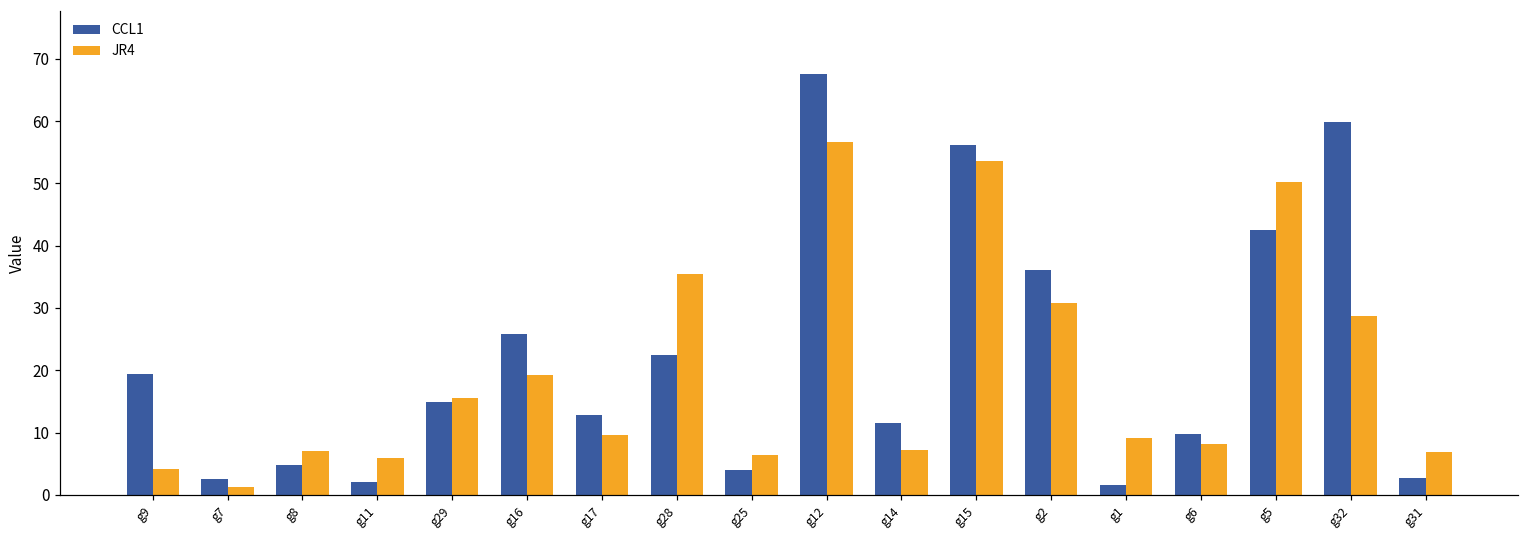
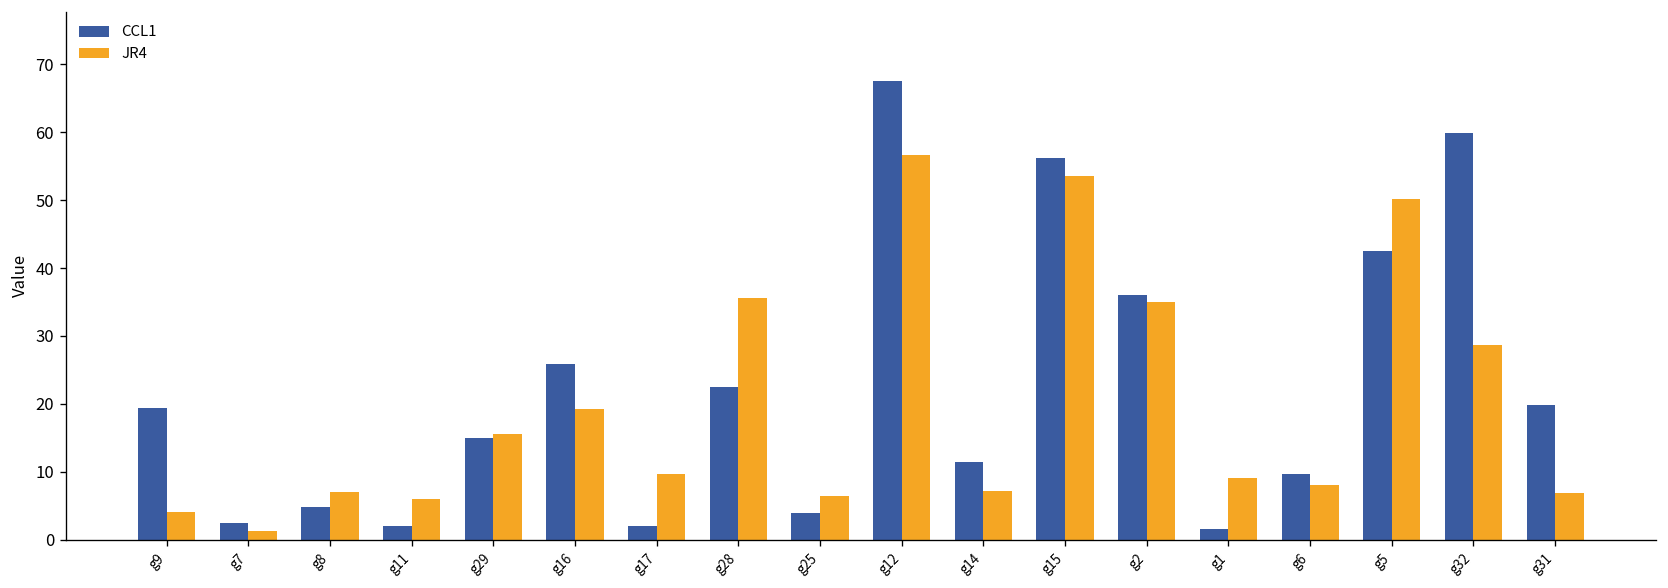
  {
    "CCL1": {
      "g9": 19,
      "g7": 3,
      "g8": 5,
      "g11": 2,
      "g29": 15,
      "g16": 26,
-     "g17": 13,
+     "g17": 2,
      "g28": 22,
      "g25": 4,
      "g12": 68,
      "g14": 12,
      "g15": 56,
      "g2": 36,
      "g1": 2,
      "g6": 10,
      "g5": 43,
      "g32": 60,
-     "g31": 3
+     "g31": 20
    },
    "JR4": {
      "g9": 4,
      "g7": 1,
      "g8": 7,
      "g11": 6,
      "g29": 16,
      "g16": 19,
      "g17": 10,
      "g28": 36,
      "g25": 6,
      "g12": 57,
      "g14": 7,
      "g15": 54,
-     "g2": 31,
+     "g2": 35,
      "g1": 9,
      "g6": 8,
      "g5": 50,
      "g32": 29,
      "g31": 7
    }
  }
